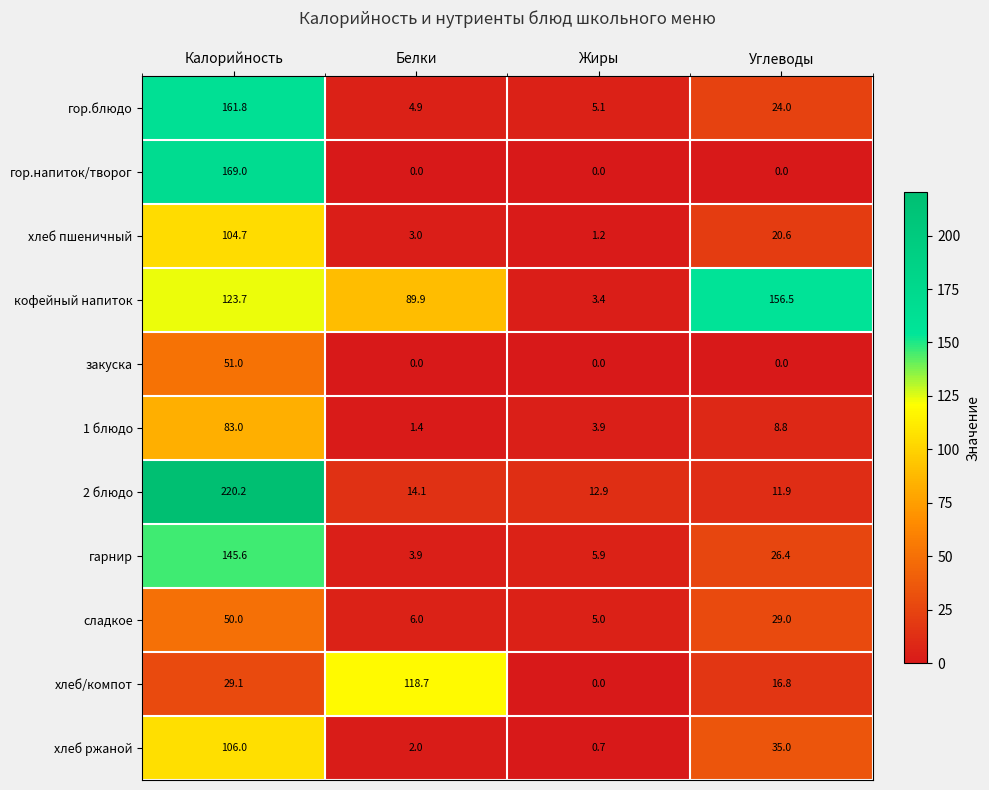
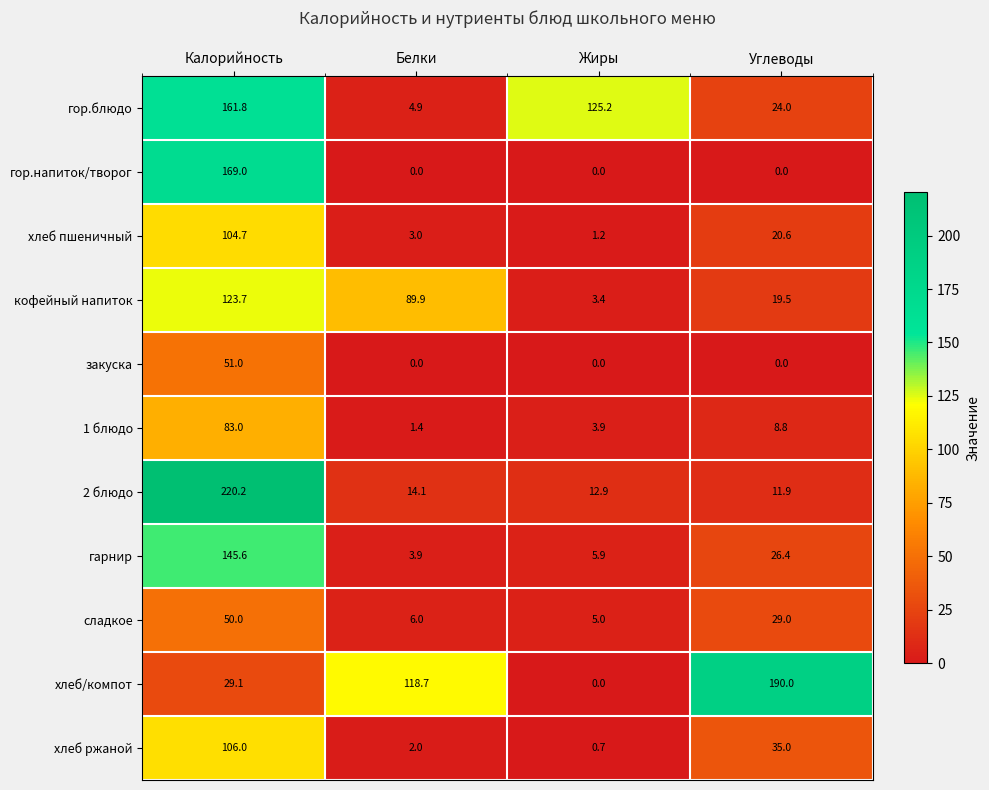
  {
    "гор.блюдо": {
      "Калорийность": 161.8,
      "Белки": 4.9,
-     "Жиры": 5.1,
+     "Жиры": 125.2,
      "Углеводы": 24.0
    },
    "гор.напиток/творог": {
      "Калорийность": 169.0,
      "Белки": 0.0,
      "Жиры": 0.0,
      "Углеводы": 0.0
    },
    "хлеб пшеничный": {
      "Калорийность": 104.7,
      "Белки": 3.0,
      "Жиры": 1.2,
      "Углеводы": 20.6
    },
    "кофейный напиток": {
      "Калорийность": 123.7,
      "Белки": 89.9,
      "Жиры": 3.4,
-     "Углеводы": 156.5
+     "Углеводы": 19.5
    },
    "закуска": {
      "Калорийность": 51.0,
      "Белки": 0.0,
      "Жиры": 0.0,
      "Углеводы": 0.0
    },
    "1 блюдо": {
      "Калорийность": 83.0,
      "Белки": 1.4,
      "Жиры": 3.9,
      "Углеводы": 8.8
    },
    "2 блюдо": {
      "Калорийность": 220.2,
      "Белки": 14.1,
      "Жиры": 12.9,
      "Углеводы": 11.9
    },
    "гарнир": {
      "Калорийность": 145.6,
      "Белки": 3.9,
      "Жиры": 5.9,
      "Углеводы": 26.4
    },
    "сладкое": {
      "Калорийность": 50.0,
      "Белки": 6.0,
      "Жиры": 5.0,
      "Углеводы": 29.0
    },
    "хлеб/компот": {
      "Калорийность": 29.1,
      "Белки": 118.7,
      "Жиры": 0.0,
-     "Углеводы": 16.8
+     "Углеводы": 190.0
    },
    "хлеб ржаной": {
      "Калорийность": 106.0,
      "Белки": 2.0,
      "Жиры": 0.7,
      "Углеводы": 35.0
    }
  }
